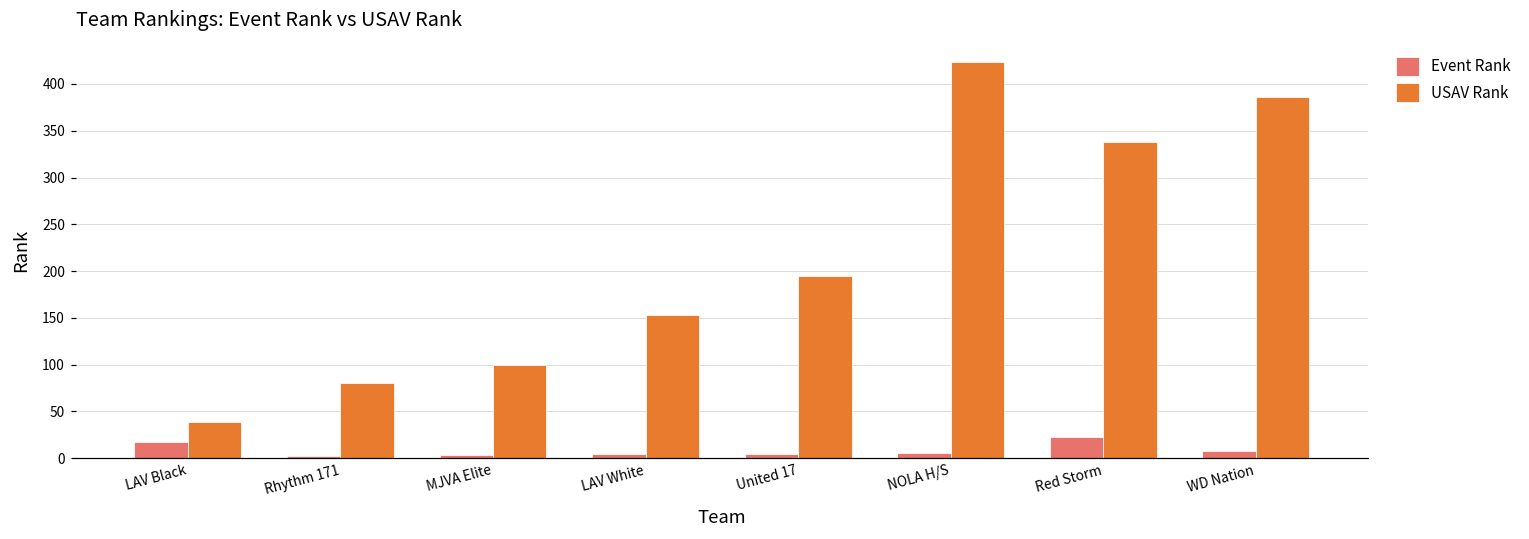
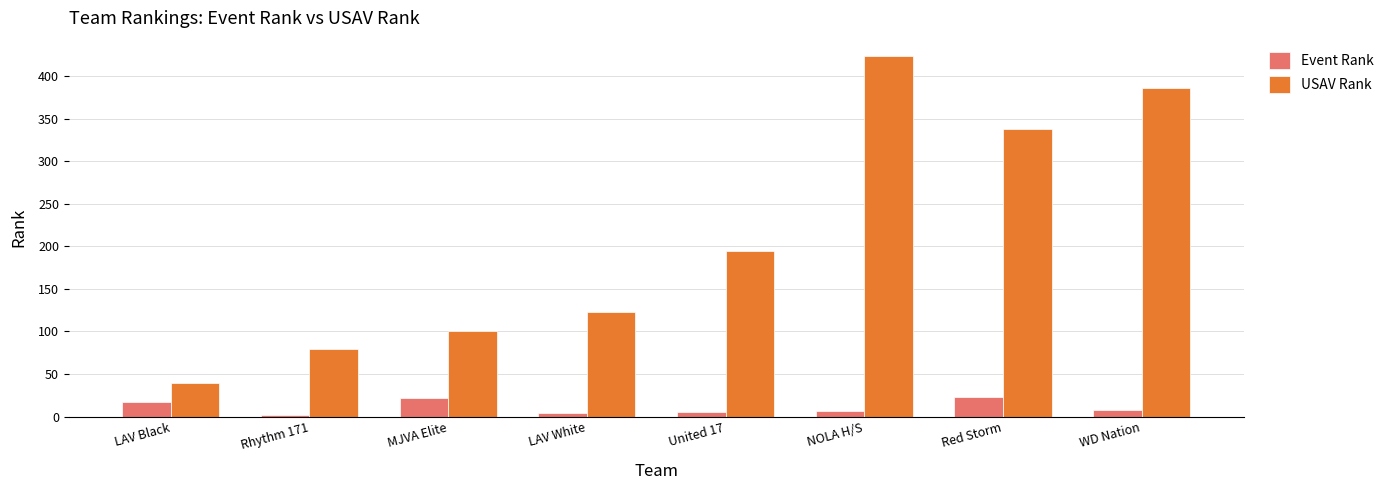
  {
    "Event Rank": {
      "LAV Black": 20,
-     "MJVA Elite": 0,
+     "MJVA Elite": 20,
      "LAV White": 0,
      "United 17": 10,
      "NOLA H/S": 10,
      "Red Storm": 20,
      "WD Nation": 10
    },
    "USAV Rank": {
      "LAV Black": 40,
      "Rhythm 171": 80,
      "MJVA Elite": 100,
-     "LAV White": 150,
+     "LAV White": 120,
      "United 17": 200,
      "NOLA H/S": 420,
      "Red Storm": 340,
      "WD Nation": 390
    }
  }
